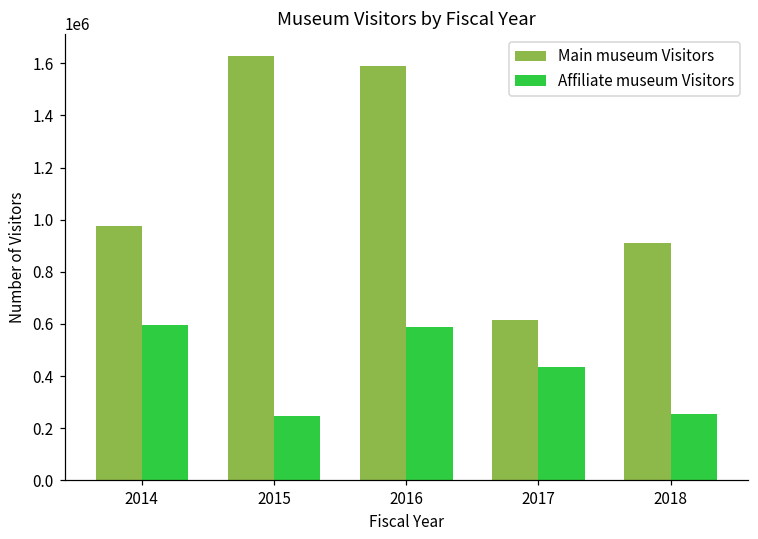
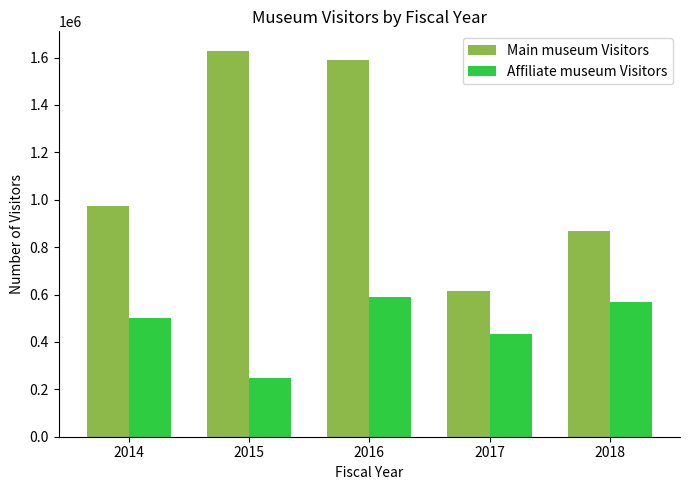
  {
    "Main museum Visitors": {
      "2014": 970000,
      "2015": 1630000,
      "2016": 1590000,
      "2017": 620000,
-     "2018": 910000
+     "2018": 870000
    },
    "Affiliate museum Visitors": {
-     "2014": 600000,
+     "2014": 500000,
      "2015": 250000,
      "2016": 590000,
      "2017": 430000,
-     "2018": 260000
+     "2018": 570000
    }
  }
